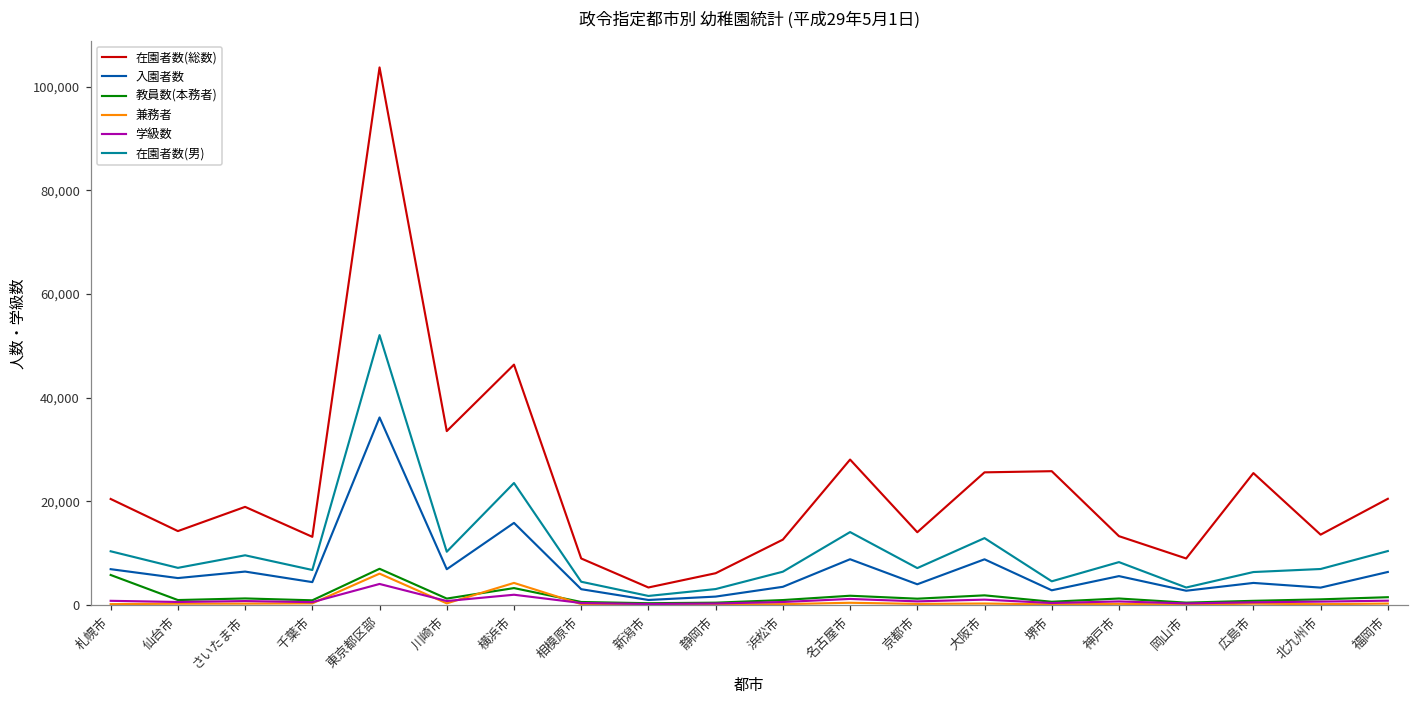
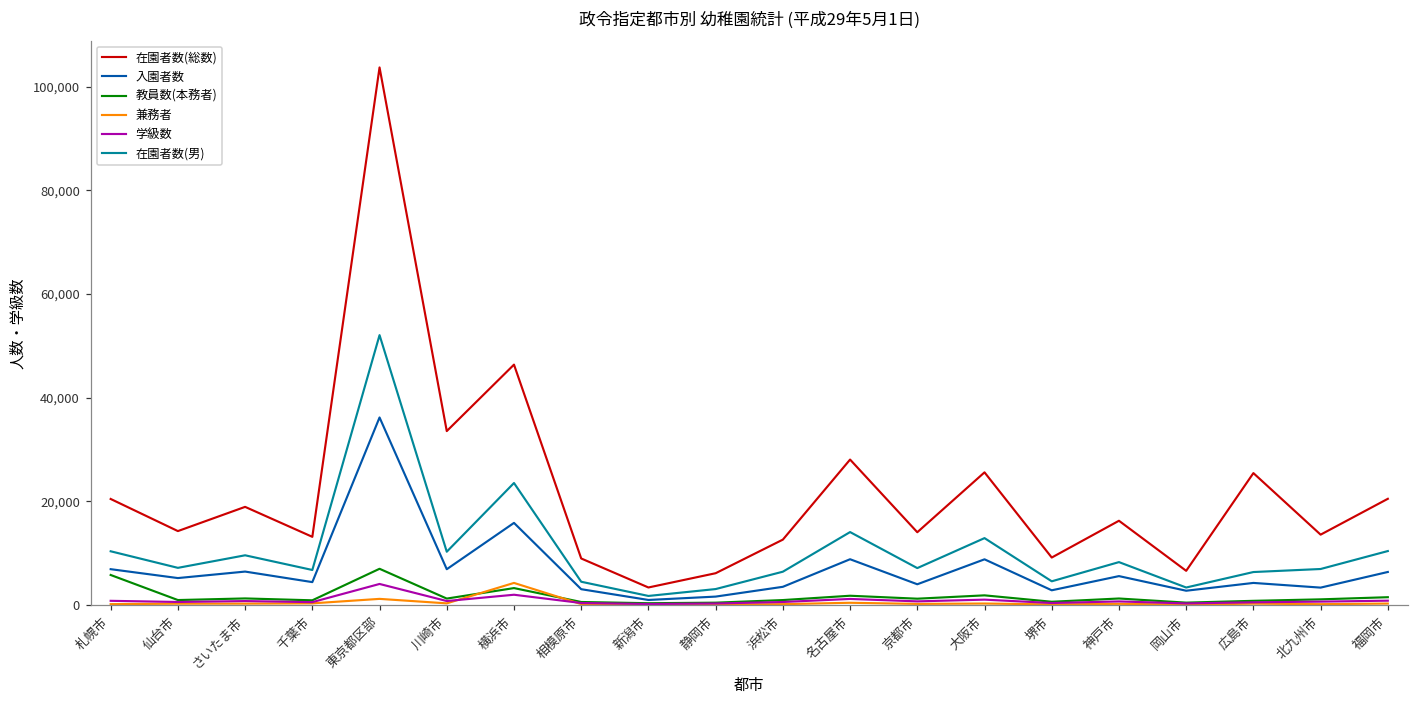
  {
    "在園者数(総数)": {
      "札幌市": "20,000",
      "仙台市": "14,000",
      "さいたま市": "19,000",
      "千葉市": "13,000",
      "東京都区部": "104,000",
      "川崎市": "34,000",
      "横浜市": "46,000",
      "相模原市": "9,000",
      "新潟市": "3,000",
      "静岡市": "6,000",
      "浜松市": "13,000",
      "名古屋市": "28,000",
      "京都市": "14,000",
      "大阪市": "26,000",
-     "堺市": "26,000",
-     "神戸市": "13,000",
-     "岡山市": "9,000",
+     "堺市": "9,000",
+     "神戸市": "16,000",
+     "岡山市": "7,000",
      "広島市": "25,000",
      "北九州市": "14,000",
      "福岡市": "20,000"
    },
    "教員数(本務者)": {
      "札幌市": "6,000",
      "東京都区部": "7,000",
      "横浜市": "3,000",
      "名古屋市": "2,000",
      "大阪市": "2,000",
      "神戸市": "1,000",
      "福岡市": "2,000"
    },
    "兼務者": {
      "札幌市": "0",
-     "東京都区部": "6,000",
+     "東京都区部": "1,000",
      "横浜市": "4,000",
      "名古屋市": "0",
      "大阪市": "0",
      "福岡市": "0"
    },
    "学級数": {
      "札幌市": "1,000",
      "東京都区部": "4,000",
      "横浜市": "2,000",
      "名古屋市": "1,000",
      "大阪市": "1,000",
      "福岡市": "1,000"
    }
  }
